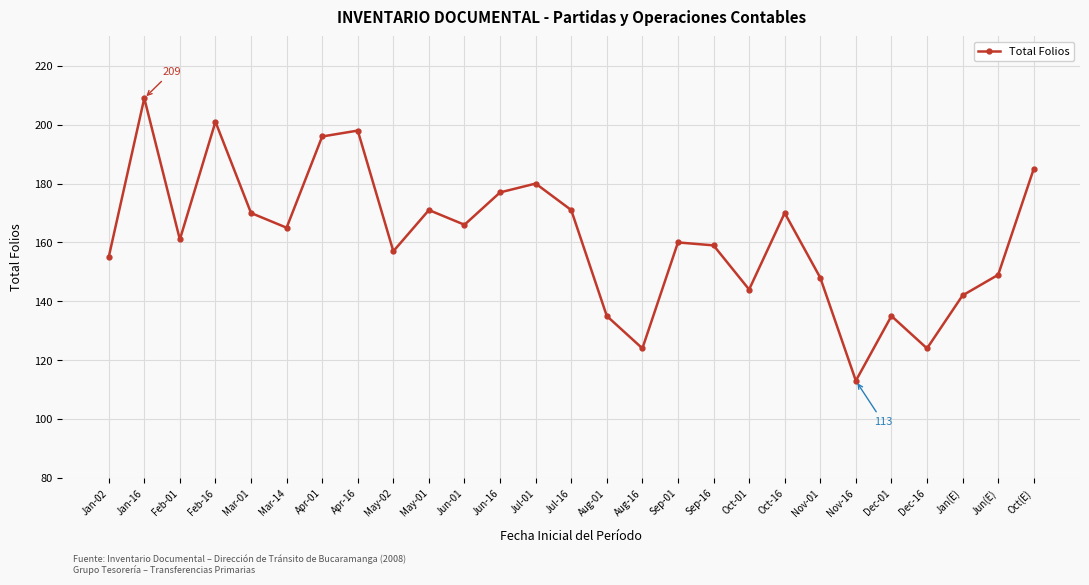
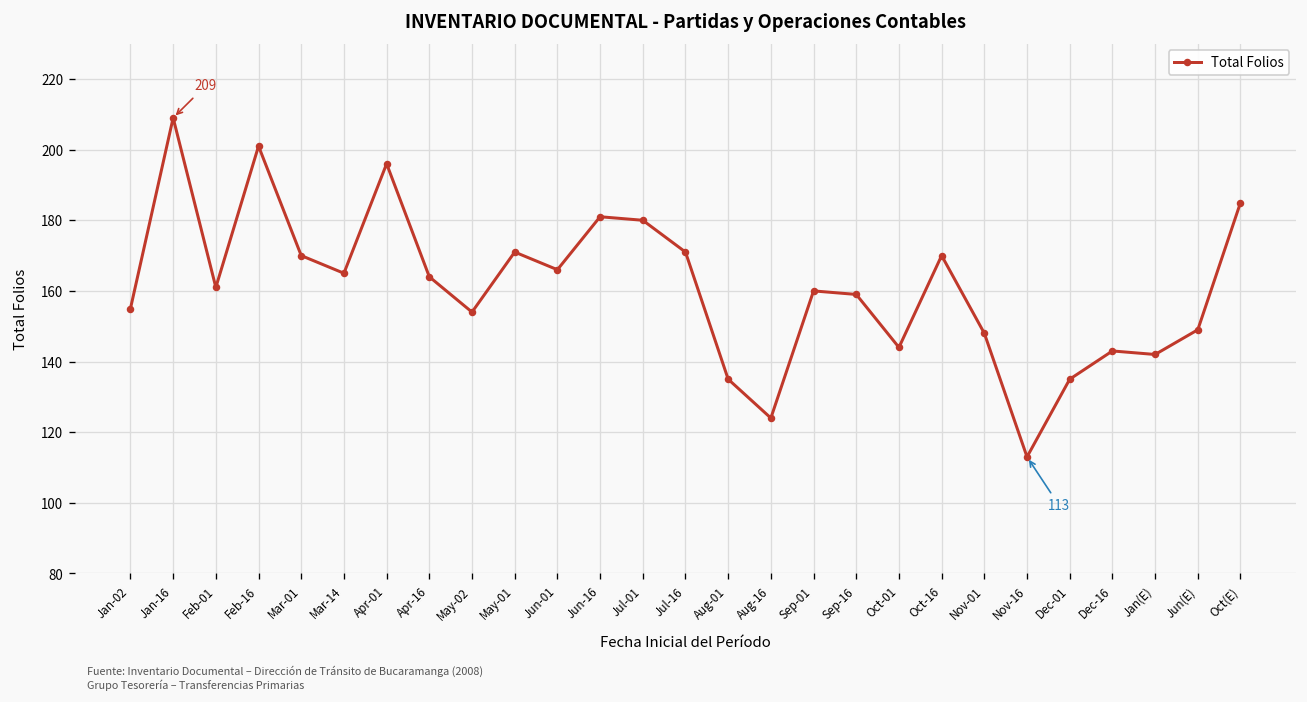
  {
    "Jan-02": 155,
    "Feb-01": 161,
    "Feb-16": 201,
    "Mar-01": 170,
    "Mar-14": 165,
    "Apr-01": 196,
-   "Apr-16": 198,
-   "May-02": 157,
+   "Apr-16": 164,
+   "May-02": 154,
    "May-01": 171,
    "Jun-01": 166,
-   "Jun-16": 177,
+   "Jun-16": 181,
    "Jul-01": 180,
    "Jul-16": 171,
    "Aug-01": 135,
    "Aug-16": 124,
    "Sep-01": 160,
    "Sep-16": 159,
    "Oct-01": 144,
    "Oct-16": 170,
    "Nov-01": 148,
    "Dec-01": 135,
-   "Dec-16": 124,
+   "Dec-16": 143,
    "Jan(E)": 142,
    "Jun(E)": 149,
    "Oct(E)": 185
  }
